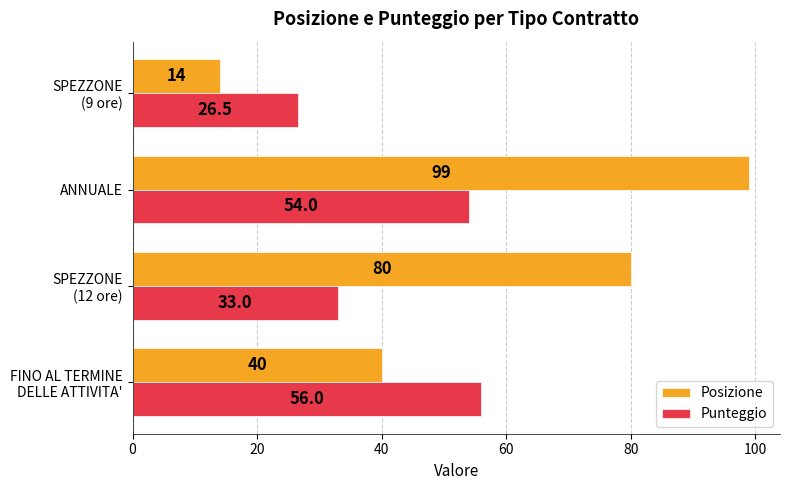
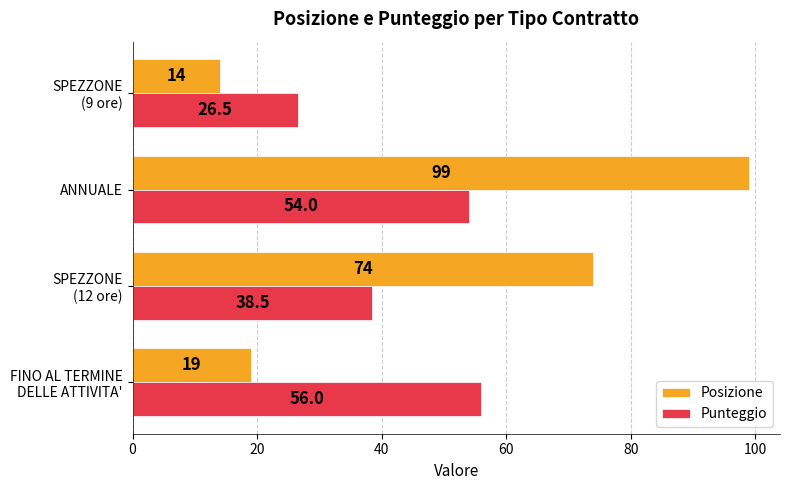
  {
    "Posizione": {
      "SPEZZONE (9 ore)": 14,
      "ANNUALE": 99,
-     "SPEZZONE (12 ore)": 80,
-     "FINO AL TERMINE DELLE ATTIVITA'": 40
+     "SPEZZONE (12 ore)": 74,
+     "FINO AL TERMINE DELLE ATTIVITA'": 19
    },
    "Punteggio": {
      "SPEZZONE (9 ore)": 26.5,
      "ANNUALE": 54.0,
-     "SPEZZONE (12 ore)": 33.0,
+     "SPEZZONE (12 ore)": 38.5,
      "FINO AL TERMINE DELLE ATTIVITA'": 56.0
    }
  }
